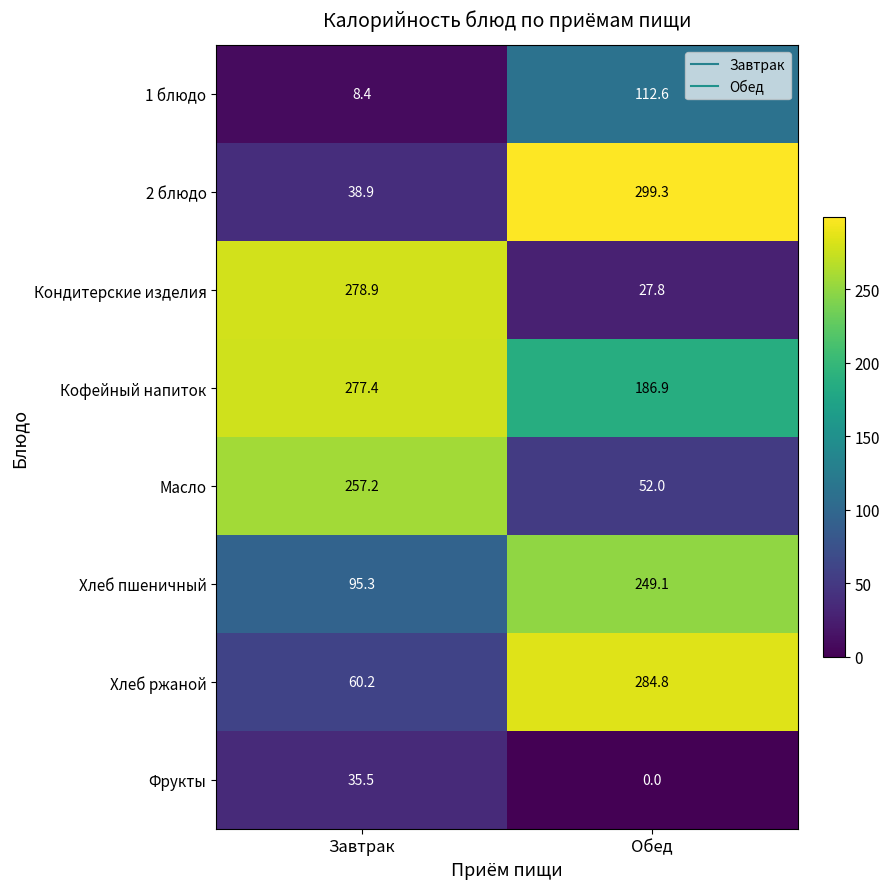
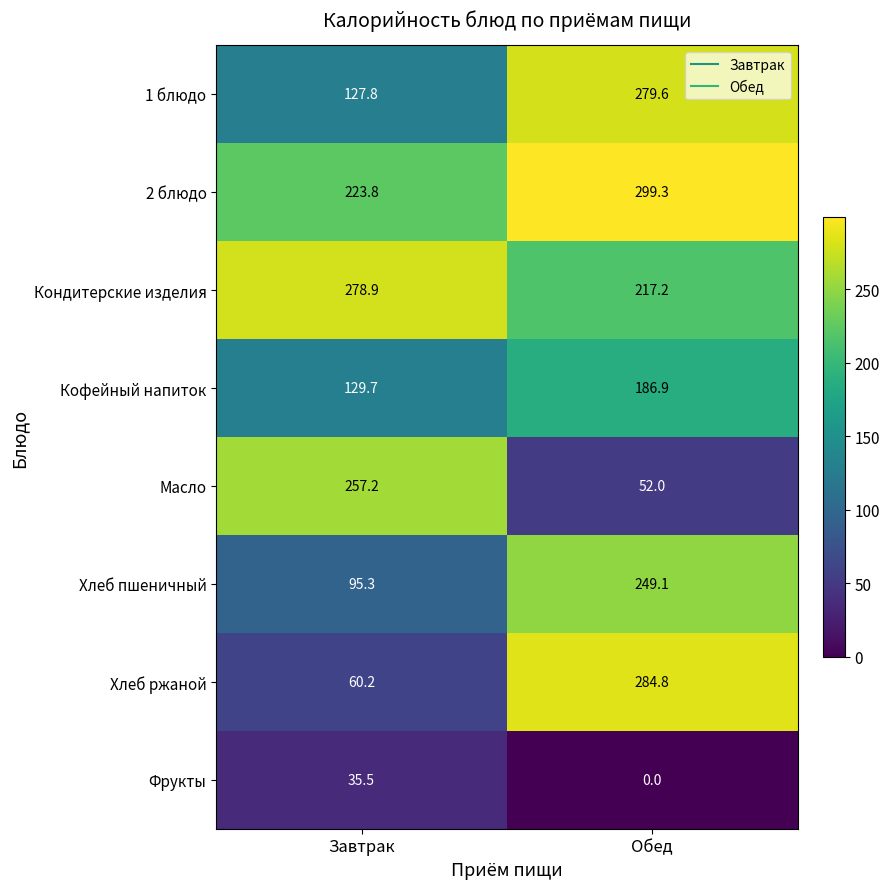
  {
    "1 блюдо": {
-     "Завтрак": 8.4,
-     "Обед": 112.6
+     "Завтрак": 127.8,
+     "Обед": 279.6
    },
    "2 блюдо": {
-     "Завтрак": 38.9,
+     "Завтрак": 223.8,
      "Обед": 299.3
    },
    "Кондитерские изделия": {
      "Завтрак": 278.9,
-     "Обед": 27.8
+     "Обед": 217.2
    },
    "Кофейный напиток": {
-     "Завтрак": 277.4,
+     "Завтрак": 129.7,
      "Обед": 186.9
    },
    "Масло": {
      "Завтрак": 257.2,
      "Обед": 52.0
    },
    "Хлеб пшеничный": {
      "Завтрак": 95.3,
      "Обед": 249.1
    },
    "Хлеб ржаной": {
      "Завтрак": 60.2,
      "Обед": 284.8
    },
    "Фрукты": {
      "Завтрак": 35.5,
      "Обед": 0.0
    }
  }
